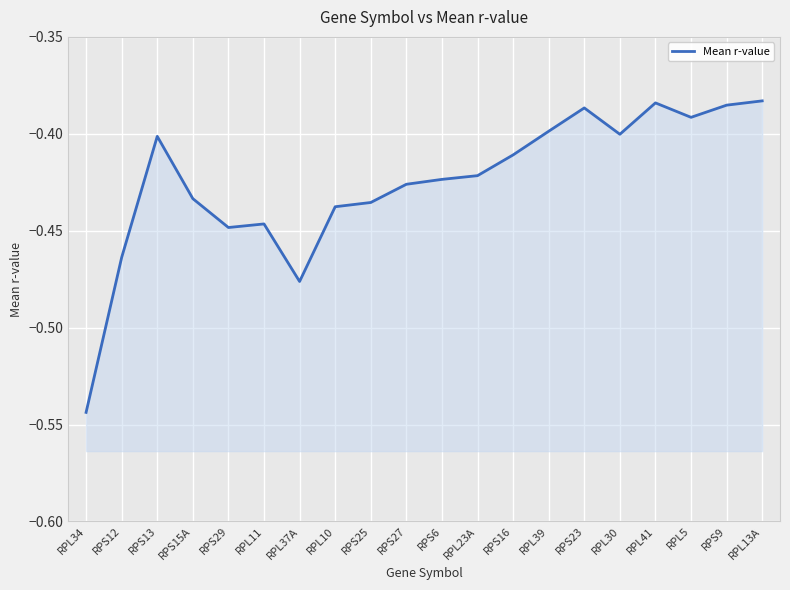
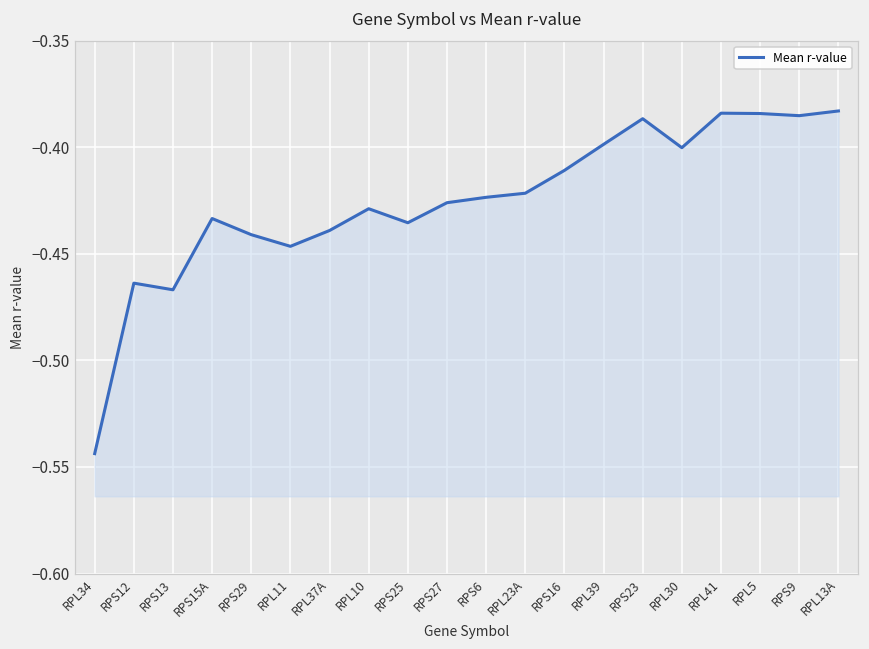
  {
    "RPL34": -0.544,
    "RPS12": -0.464,
-   "RPS13": -0.401,
+   "RPS13": -0.467,
    "RPS15A": -0.433,
-   "RPS29": -0.448,
+   "RPS29": -0.441,
    "RPL11": -0.447,
-   "RPL37A": -0.476,
-   "RPL10": -0.438,
+   "RPL37A": -0.439,
+   "RPL10": -0.429,
    "RPS25": -0.435,
    "RPS27": -0.426,
    "RPS6": -0.424,
    "RPL23A": -0.422,
    "RPS16": -0.411,
    "RPL39": -0.399,
    "RPS23": -0.387,
    "RPL30": -0.400,
    "RPL41": -0.384,
-   "RPL5": -0.392,
+   "RPL5": -0.384,
    "RPS9": -0.385,
    "RPL13A": -0.383
  }
